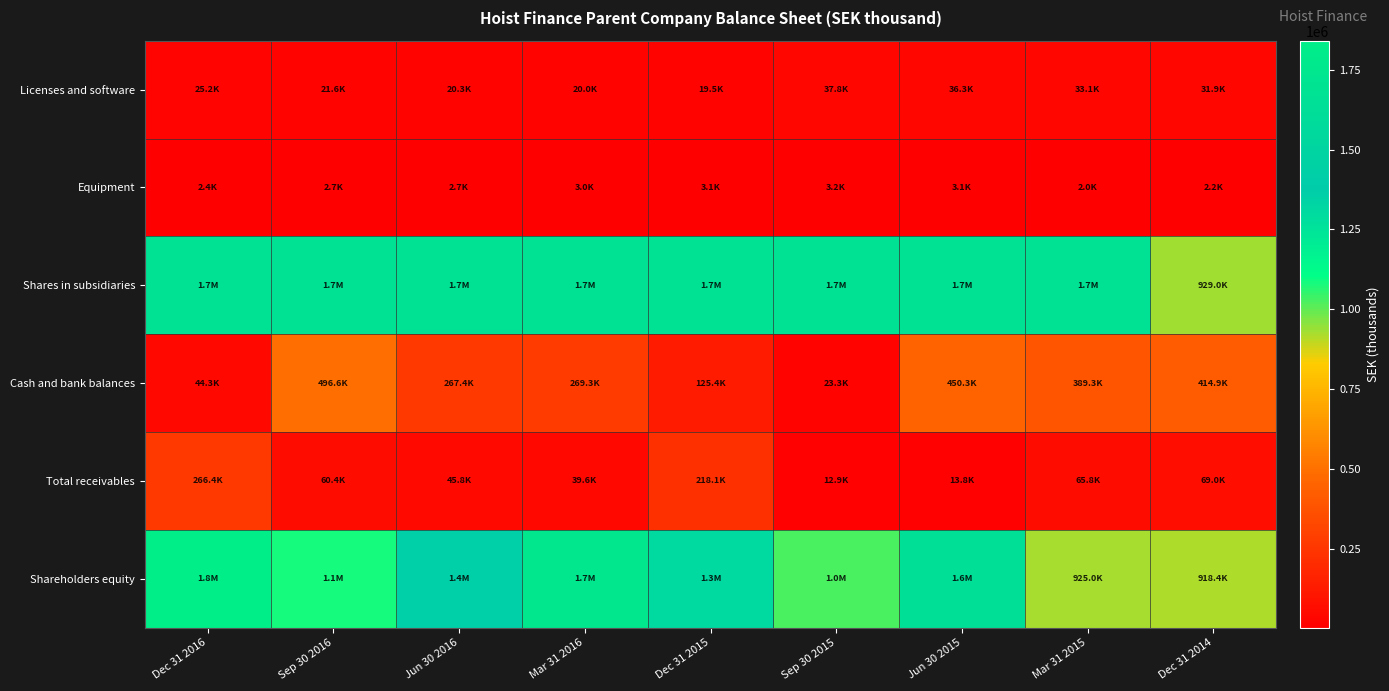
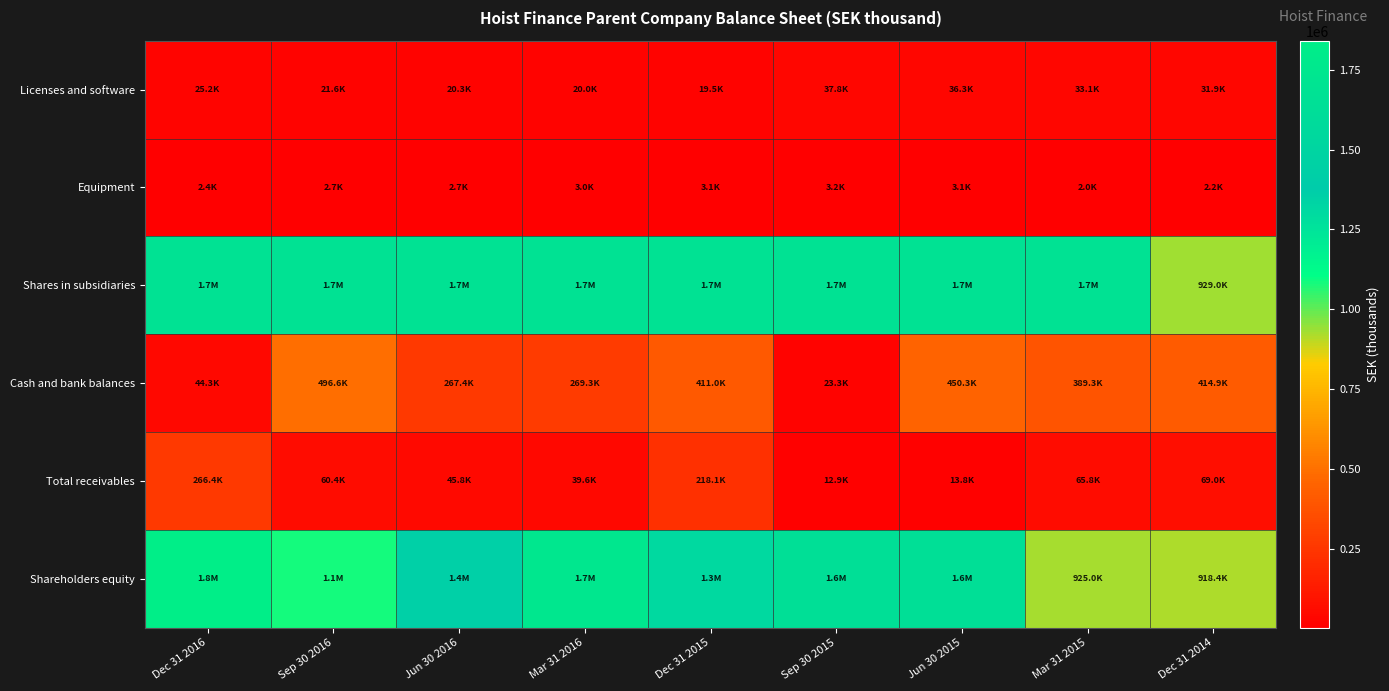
  {
    "Licenses and software": {
      "Dec 31 2016": "25.2K",
      "Sep 30 2016": "21.6K",
      "Jun 30 2016": "20.3K",
      "Mar 31 2016": "20.0K",
      "Dec 31 2015": "19.5K",
      "Sep 30 2015": "37.8K",
      "Jun 30 2015": "36.3K",
      "Mar 31 2015": "33.1K",
      "Dec 31 2014": "31.9K"
    },
    "Equipment": {
      "Dec 31 2016": "2.4K",
      "Sep 30 2016": "2.7K",
      "Jun 30 2016": "2.7K",
      "Mar 31 2016": "3.0K",
      "Dec 31 2015": "3.1K",
      "Sep 30 2015": "3.2K",
      "Jun 30 2015": "3.1K",
      "Mar 31 2015": "2.0K",
      "Dec 31 2014": "2.2K"
    },
    "Shares in subsidiaries": {
      "Dec 31 2016": "1.7M",
      "Sep 30 2016": "1.7M",
      "Jun 30 2016": "1.7M",
      "Mar 31 2016": "1.7M",
      "Dec 31 2015": "1.7M",
      "Sep 30 2015": "1.7M",
      "Jun 30 2015": "1.7M",
      "Mar 31 2015": "1.7M",
      "Dec 31 2014": "929.0K"
    },
    "Cash and bank balances": {
      "Dec 31 2016": "44.3K",
      "Sep 30 2016": "496.6K",
      "Jun 30 2016": "267.4K",
      "Mar 31 2016": "269.3K",
-     "Dec 31 2015": "125.4K",
+     "Dec 31 2015": "411.0K",
      "Sep 30 2015": "23.3K",
      "Jun 30 2015": "450.3K",
      "Mar 31 2015": "389.3K",
      "Dec 31 2014": "414.9K"
    },
    "Total receivables": {
      "Dec 31 2016": "266.4K",
      "Sep 30 2016": "60.4K",
      "Jun 30 2016": "45.8K",
      "Mar 31 2016": "39.6K",
      "Dec 31 2015": "218.1K",
      "Sep 30 2015": "12.9K",
      "Jun 30 2015": "13.8K",
      "Mar 31 2015": "65.8K",
      "Dec 31 2014": "69.0K"
    },
    "Shareholders equity": {
      "Dec 31 2016": "1.8M",
      "Sep 30 2016": "1.1M",
      "Jun 30 2016": "1.4M",
      "Mar 31 2016": "1.7M",
      "Dec 31 2015": "1.3M",
-     "Sep 30 2015": "1.0M",
+     "Sep 30 2015": "1.6M",
      "Jun 30 2015": "1.6M",
      "Mar 31 2015": "925.0K",
      "Dec 31 2014": "918.4K"
    }
  }
